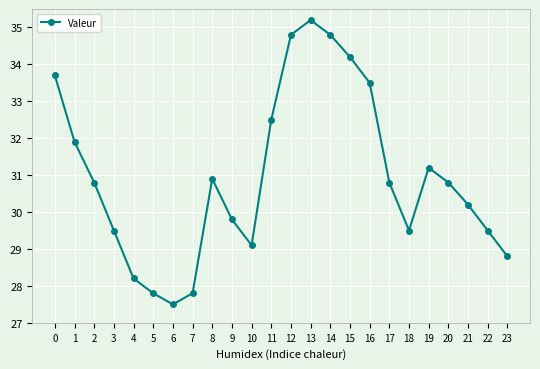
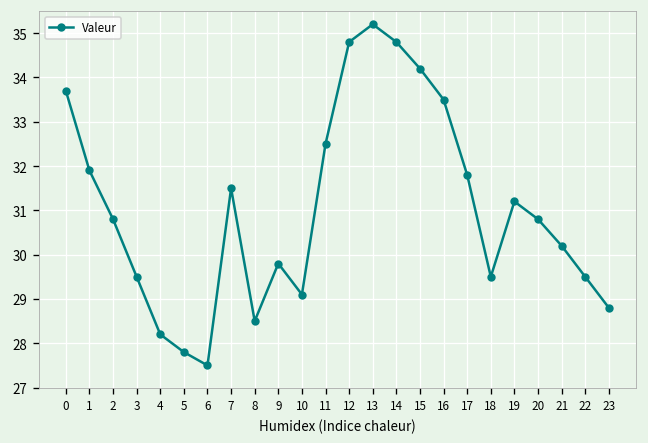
  {
    "0": 33.7,
    "1": 31.9,
    "2": 30.8,
    "3": 29.5,
    "4": 28.2,
    "5": 27.8,
    "6": 27.5,
-   "7": 27.8,
-   "8": 30.9,
+   "7": 31.5,
+   "8": 28.5,
    "9": 29.8,
    "10": 29.1,
    "11": 32.5,
    "12": 34.8,
    "13": 35.2,
    "14": 34.8,
    "15": 34.2,
    "16": 33.5,
-   "17": 30.8,
+   "17": 31.8,
    "18": 29.5,
    "19": 31.2,
    "20": 30.8,
    "21": 30.2,
    "22": 29.5,
    "23": 28.8
  }
